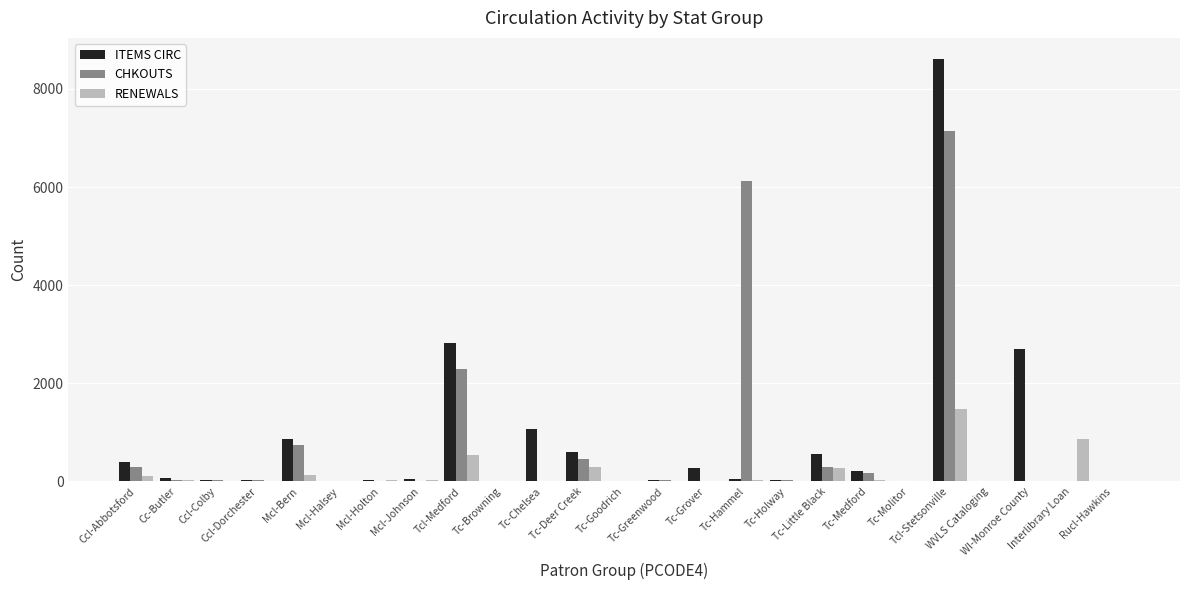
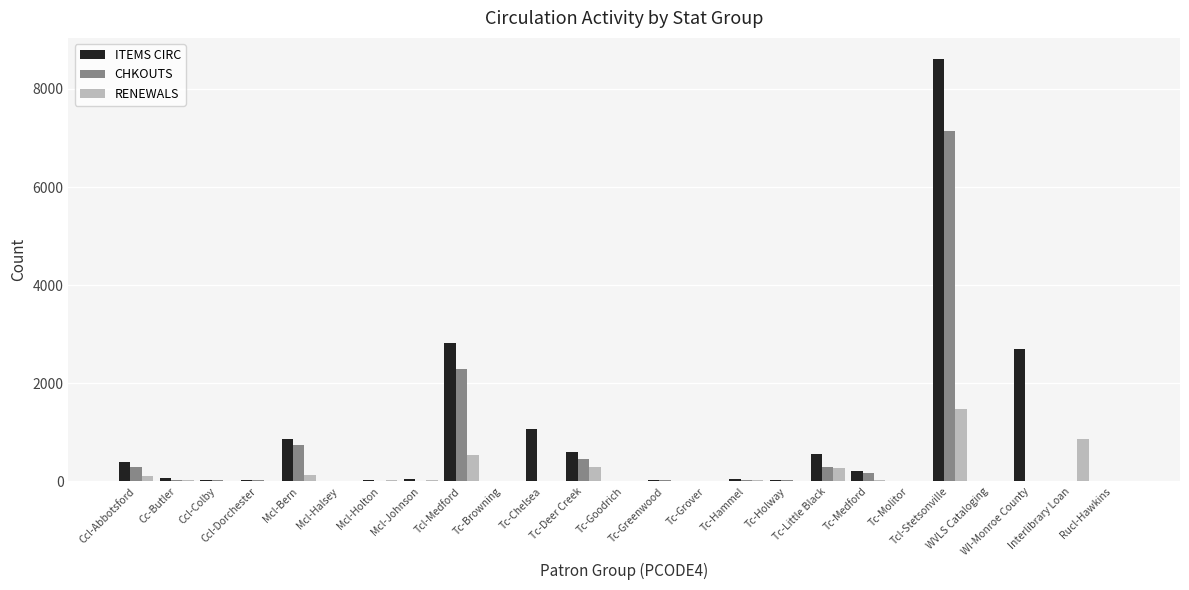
  {
    "ITEMS CIRC": {
      "Ccl-Abbotsford": 400,
      "Cc-Butler": 100,
      "Mcl-Bern": 900,
      "Tcl-Medford": 2800,
      "Tc-Chelsea": 1100,
      "Tc-Deer Creek": 600,
-     "Tc-Grover": 300,
+     "Tc-Grover": 0,
      "Tc-Little Black": 600,
      "Tc-Medford": 200,
      "Tcl-Stetsonville": 8600,
      "WI-Monroe County": 2700
    },
    "CHKOUTS": {
      "Ccl-Abbotsford": 300,
      "Mcl-Bern": 700,
      "Tcl-Medford": 2300,
      "Tc-Deer Creek": 500,
-     "Tc-Hammel": 6100,
+     "Tc-Hammel": 0,
      "Tc-Little Black": 300,
      "Tc-Medford": 200,
      "Tcl-Stetsonville": 7100
    },
    "RENEWALS": {
      "Ccl-Abbotsford": 100,
      "Mcl-Bern": 100,
      "Tcl-Medford": 500,
      "Tc-Browning": 0,
      "Tc-Deer Creek": 300,
      "Tc-Goodrich": 0,
      "Tc-Grover": 0,
      "Tc-Little Black": 300,
      "Tc-Molitor": 0,
      "Tcl-Stetsonville": 1500,
      "Interlibrary Loan": 900
    }
  }
